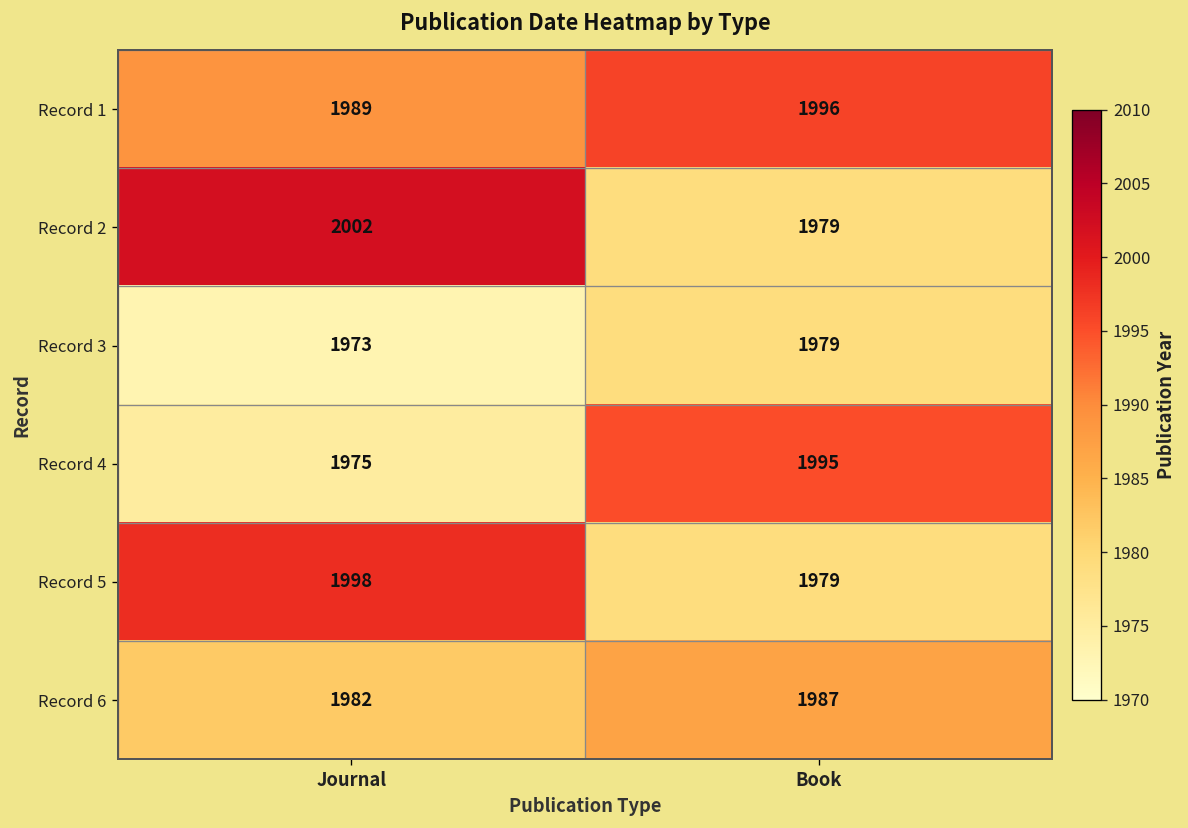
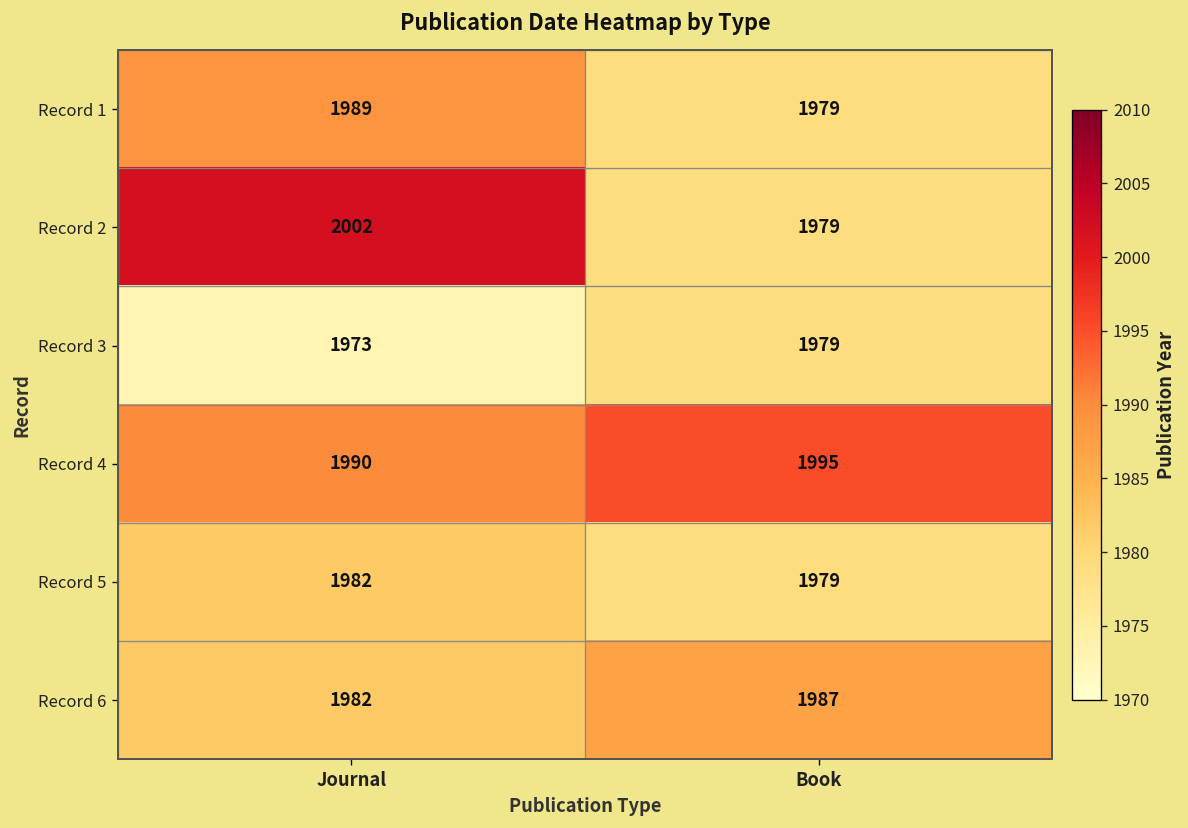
  {
    "Record 1": {
      "Journal": 1989,
-     "Book": 1996
+     "Book": 1979
    },
    "Record 2": {
      "Journal": 2002,
      "Book": 1979
    },
    "Record 3": {
      "Journal": 1973,
      "Book": 1979
    },
    "Record 4": {
-     "Journal": 1975,
+     "Journal": 1990,
      "Book": 1995
    },
    "Record 5": {
-     "Journal": 1998,
+     "Journal": 1982,
      "Book": 1979
    },
    "Record 6": {
      "Journal": 1982,
      "Book": 1987
    }
  }
